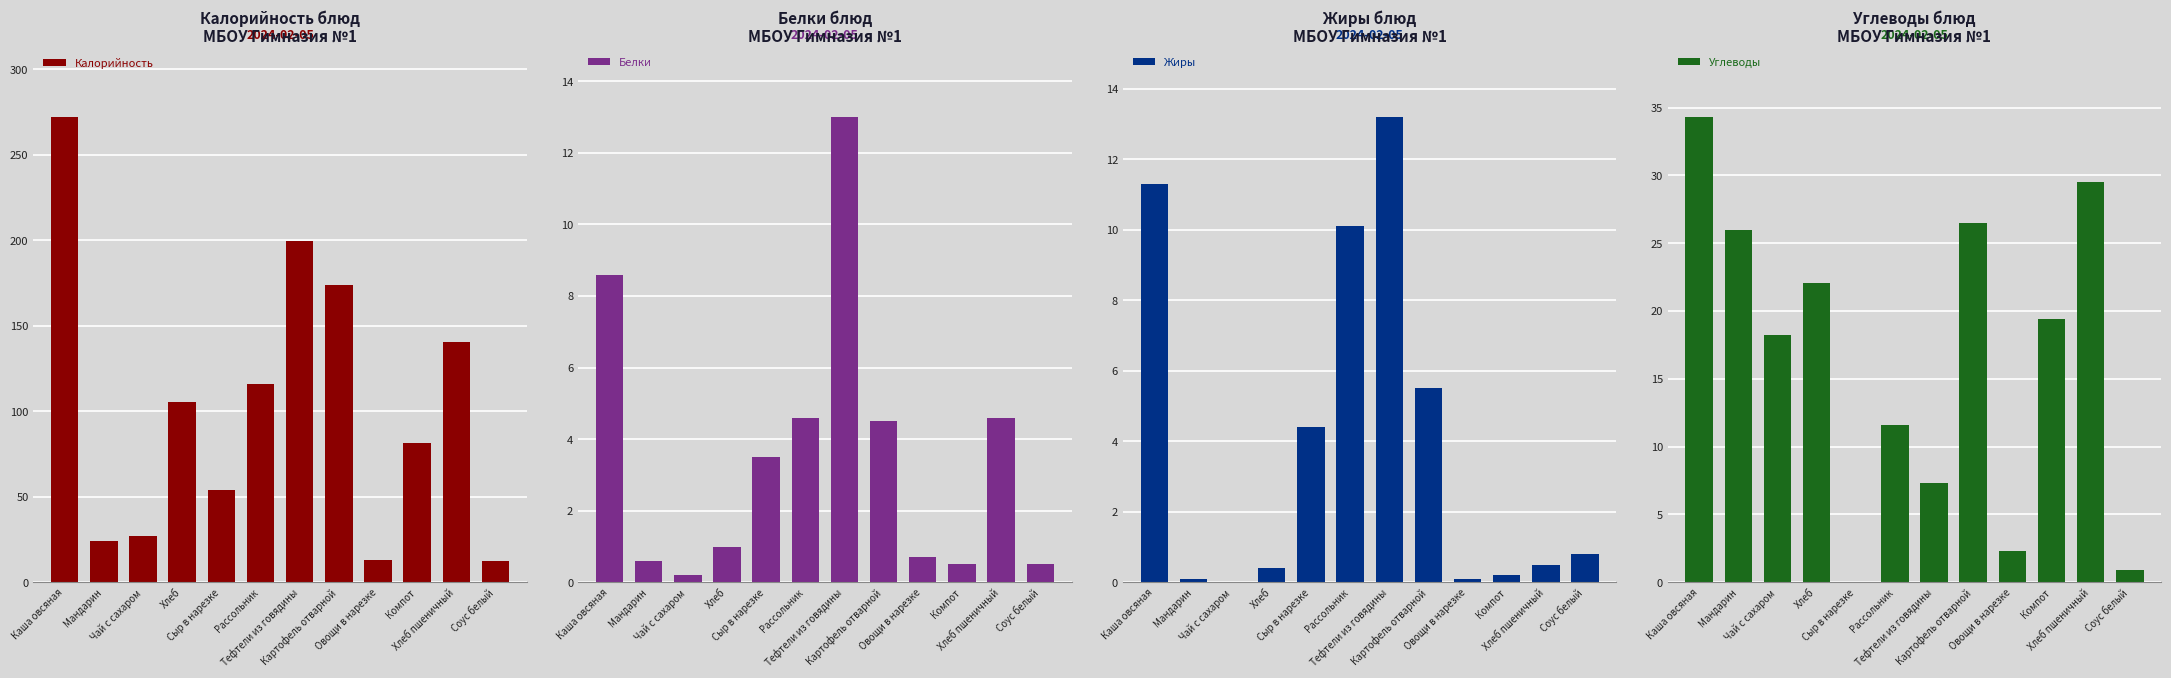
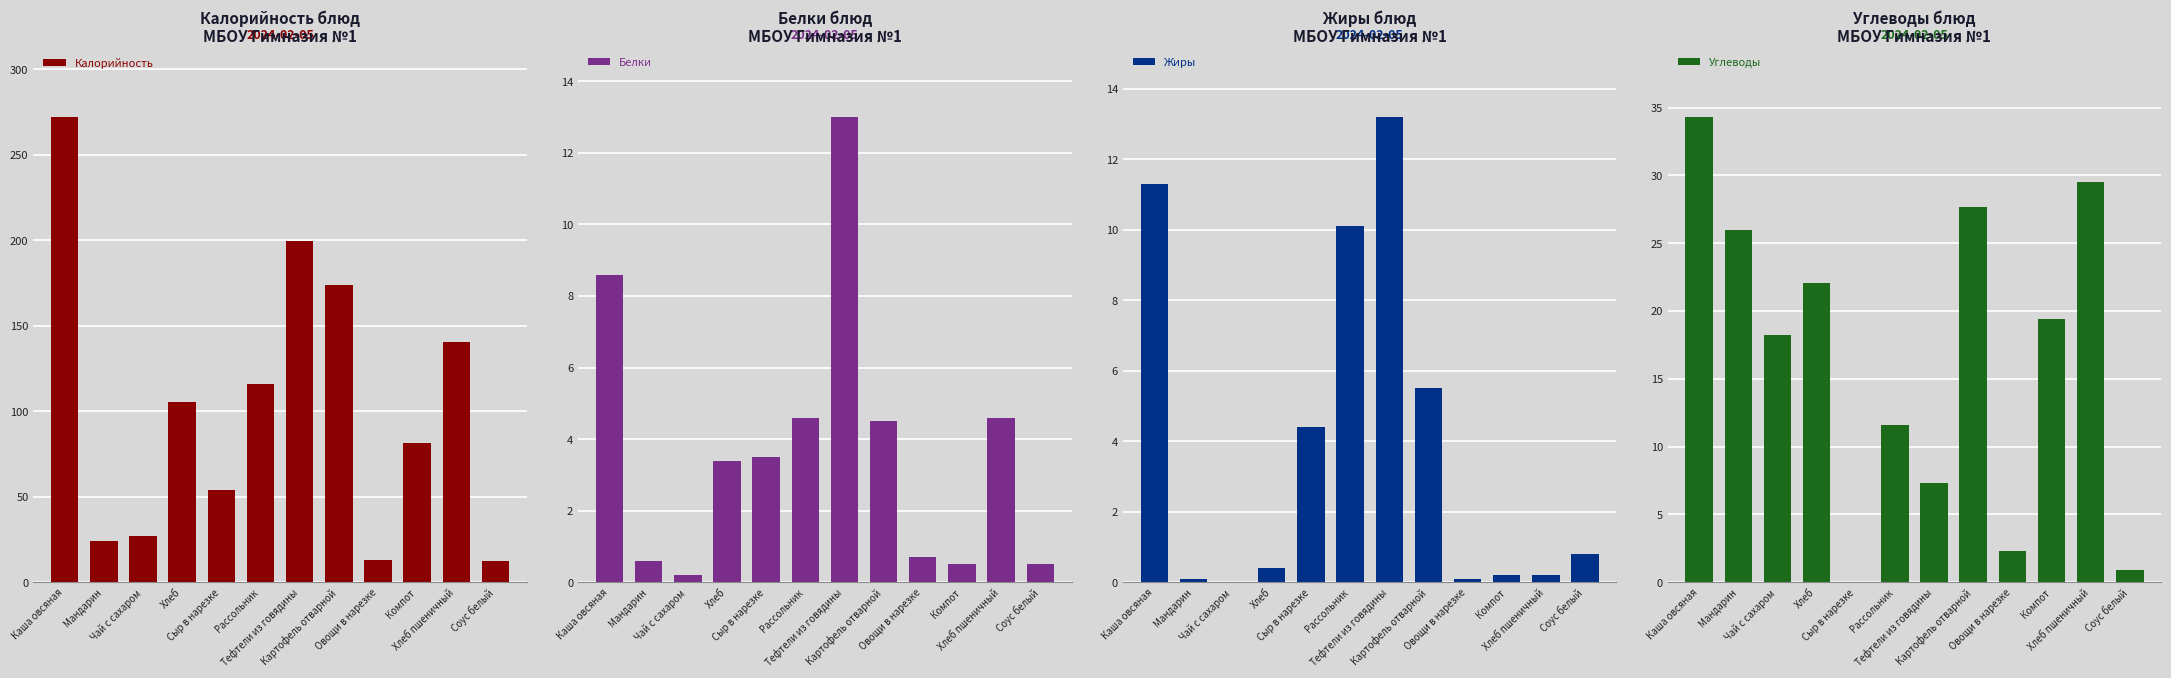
  {
    "Калорийность блюд МБОУ Гимназия №1": {
      "Каша овсяная": 272,
      "Мандарин": 24,
      "Чай с сахаром": 27,
      "Хлеб": 106,
      "Сыр в нарезке": 54,
      "Рассольник": 116,
      "Тефтели из говядины": 200,
      "Картофель отварной": 174,
      "Овощи в нарезке": 13,
      "Компот": 81,
      "Хлеб пшеничный": 141,
      "Соус белый": 13
    },
    "Белки блюд МБОУ Гимназия №1": {
      "Каша овсяная": 8.6,
      "Мандарин": 0.6,
      "Чай с сахаром": 0.2,
-     "Хлеб": 1.0,
+     "Хлеб": 3.4,
      "Сыр в нарезке": 3.5,
      "Рассольник": 4.6,
      "Тефтели из говядины": 13.0,
      "Картофель отварной": 4.5,
      "Овощи в нарезке": 0.7,
      "Компот": 0.5,
      "Хлеб пшеничный": 4.6,
      "Соус белый": 0.5
    },
    "Жиры блюд МБОУ Гимназия №1": {
      "Каша овсяная": 11.3,
      "Мандарин": 0.1,
      "Чай с сахаром": 0.0,
      "Хлеб": 0.4,
      "Сыр в нарезке": 4.4,
      "Рассольник": 10.1,
      "Тефтели из говядины": 13.2,
      "Картофель отварной": 5.5,
      "Овощи в нарезке": 0.1,
      "Компот": 0.2,
-     "Хлеб пшеничный": 0.5,
+     "Хлеб пшеничный": 0.2,
      "Соус белый": 0.8
    },
    "Углеводы блюд МБОУ Гимназия №1": {
      "Каша овсяная": 34.3,
      "Мандарин": 26.0,
      "Чай с сахаром": 18.2,
      "Хлеб": 22.1,
      "Сыр в нарезке": 0.0,
      "Рассольник": 11.6,
      "Тефтели из говядины": 7.3,
-     "Картофель отварной": 26.5,
+     "Картофель отварной": 27.7,
      "Овощи в нарезке": 2.3,
      "Компот": 19.4,
      "Хлеб пшеничный": 29.5,
      "Соус белый": 0.9
    }
  }
